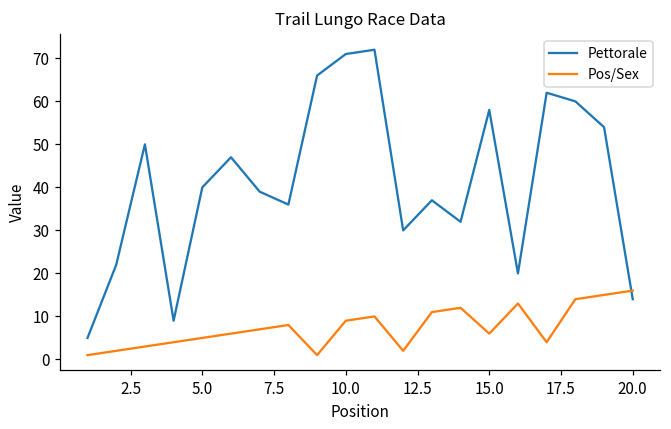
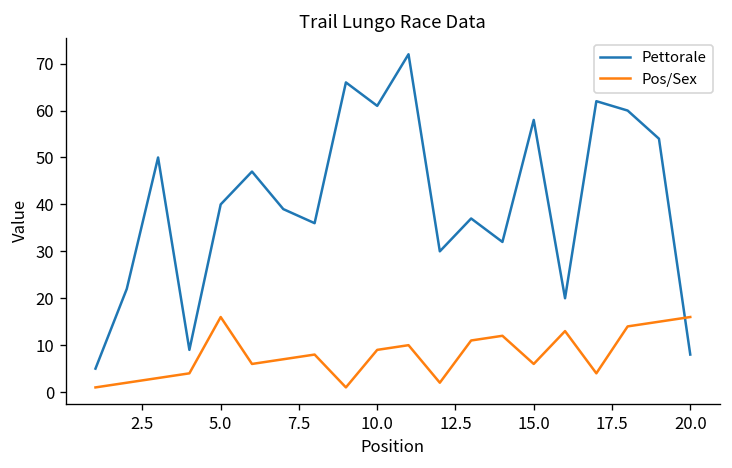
  {
    "Pettorale": {
      "5.0": 40,
-     "10.0": 71,
+     "10.0": 61,
      "15.0": 58,
-     "20.0": 14
+     "20.0": 8
    },
    "Pos/Sex": {
-     "5.0": 5,
+     "5.0": 16,
      "10.0": 9,
      "15.0": 6,
      "20.0": 16
    }
  }
